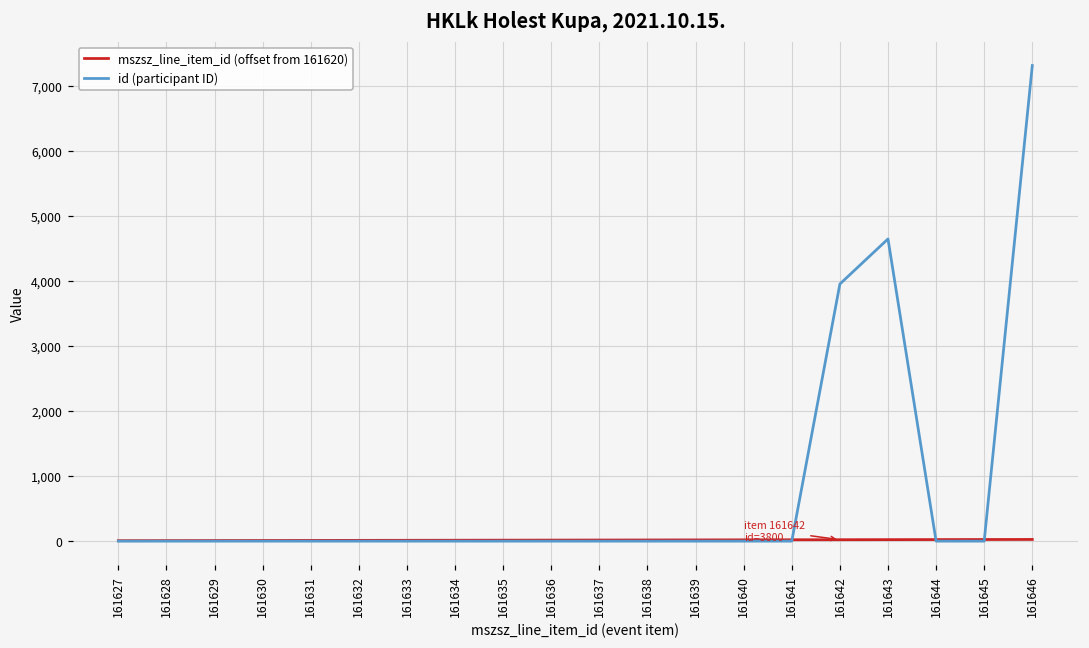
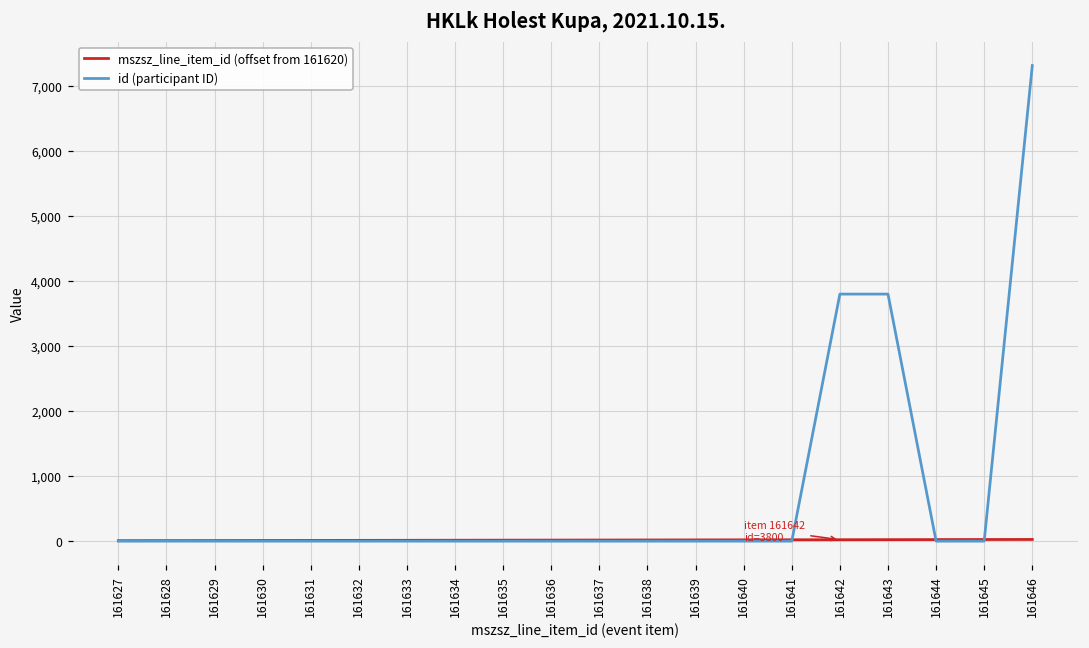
  {
    "mszsz_line_item_id (offset from 161620)": {
      "161642": "0",
      "161643": "0",
      "161646": "0"
    },
    "id (participant ID)": {
-     "161642": "4,000",
-     "161643": "4,600",
+     "161642": "3,800",
+     "161643": "3,800",
      "161646": "7,300"
    }
  }
